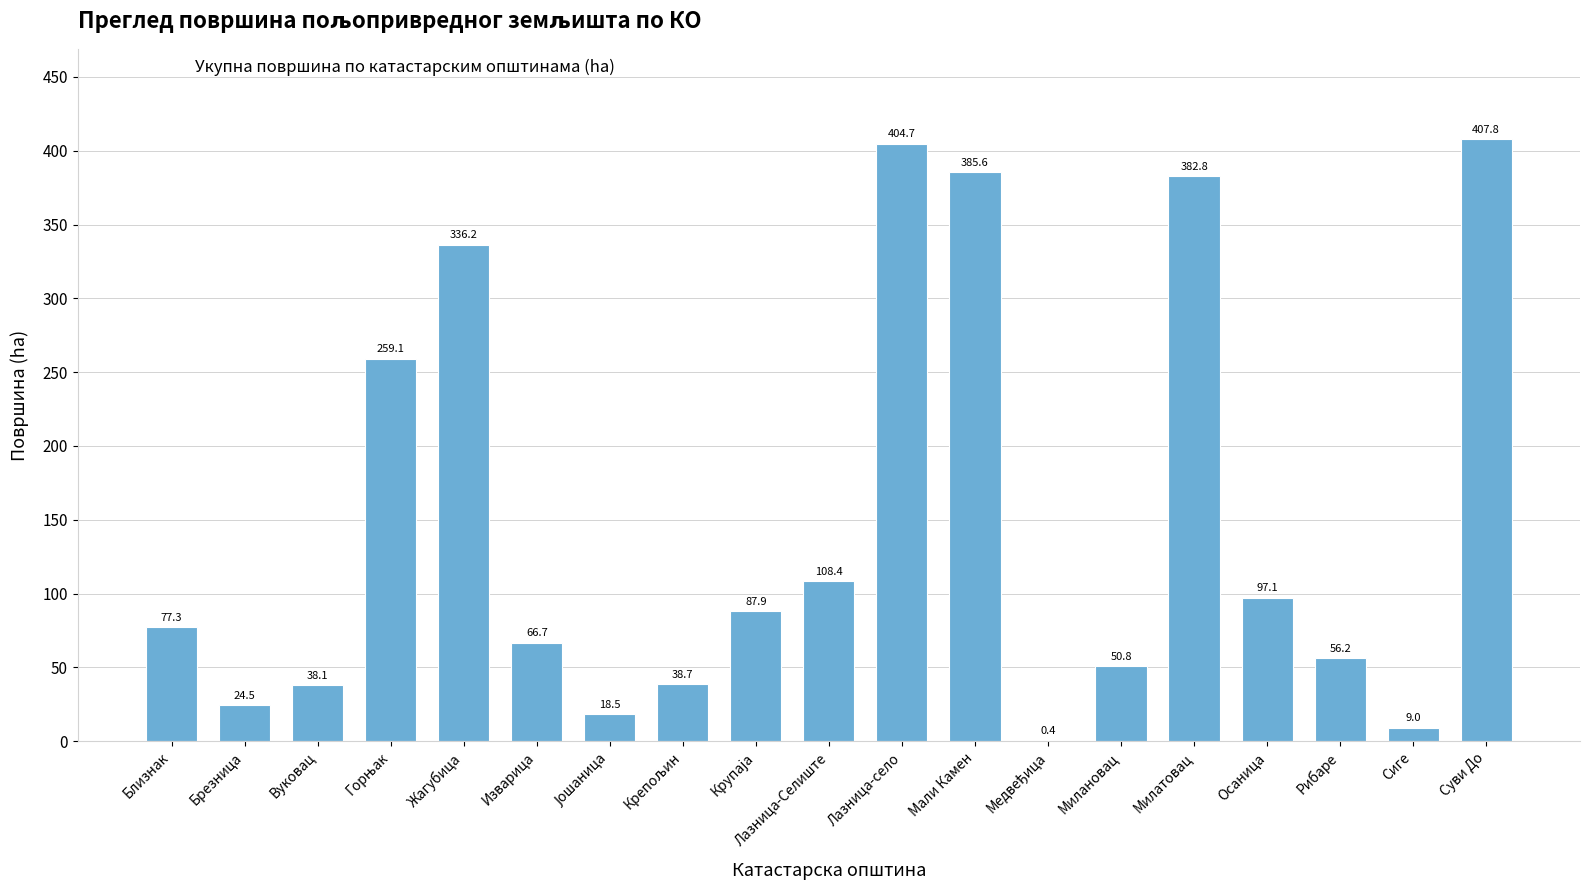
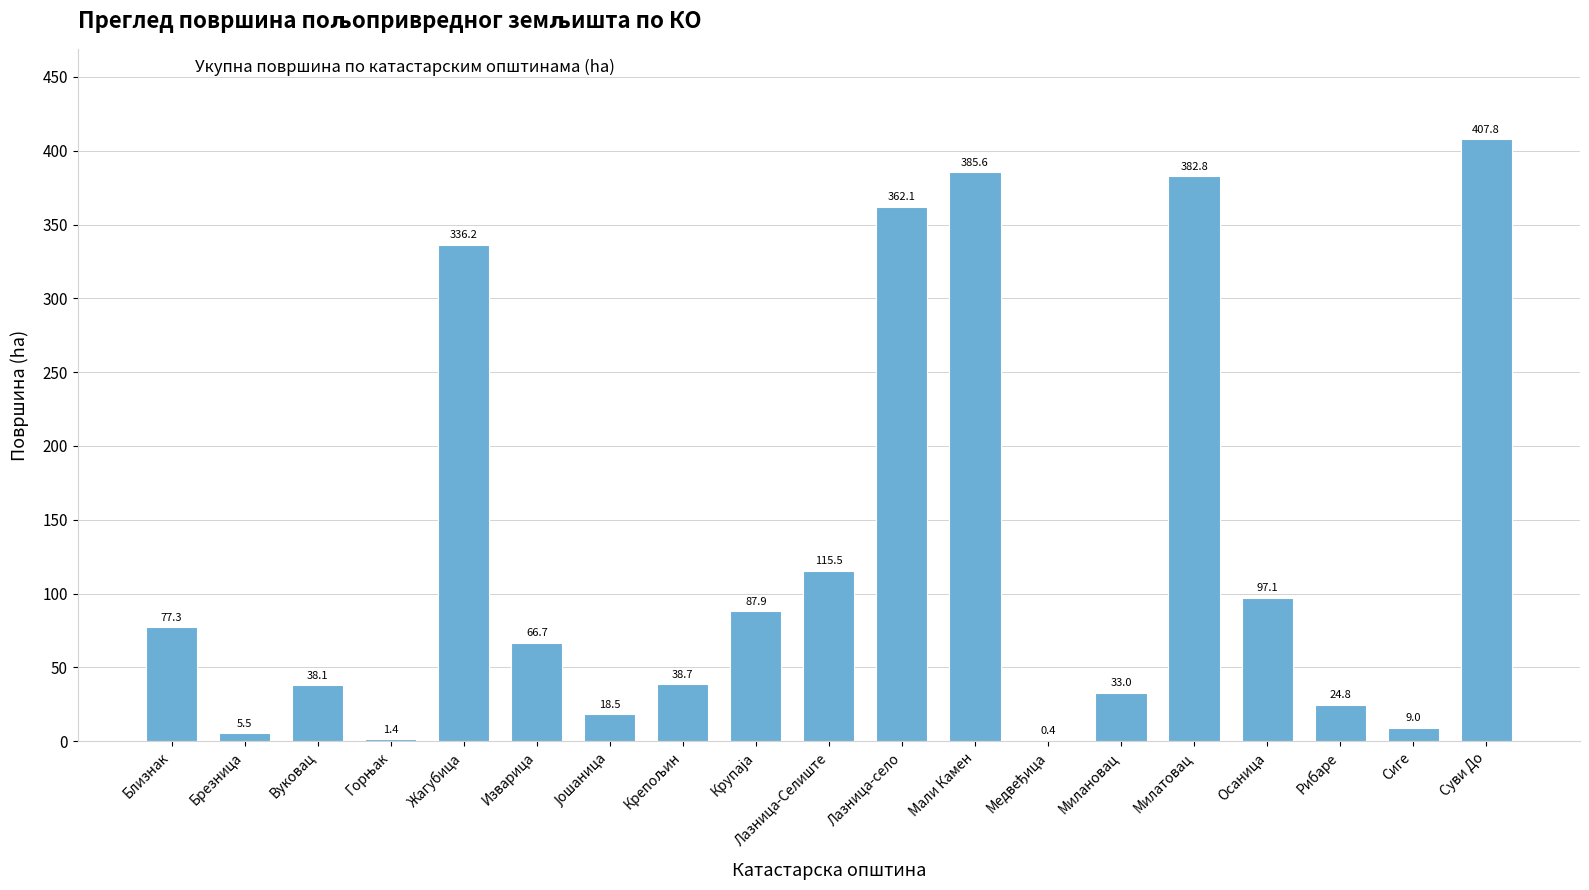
  {
    "Близнак": 77.3,
-   "Брезница": 24.5,
+   "Брезница": 5.5,
    "Вуковац": 38.1,
-   "Горњак": 259.1,
+   "Горњак": 1.4,
    "Жагубица": 336.2,
    "Изварица": 66.7,
    "Јошаница": 18.5,
    "Крепољин": 38.7,
    "Крупаја": 87.9,
-   "Лазница-Селиште": 108.4,
-   "Лазница-село": 404.7,
+   "Лазница-Селиште": 115.5,
+   "Лазница-село": 362.1,
    "Мали Камен": 385.6,
    "Медвеђица": 0.4,
-   "Милановац": 50.8,
+   "Милановац": 33.0,
    "Милатовац": 382.8,
    "Осаница": 97.1,
-   "Рибаре": 56.2,
+   "Рибаре": 24.8,
    "Сиге": 9.0,
    "Суви До": 407.8
  }
